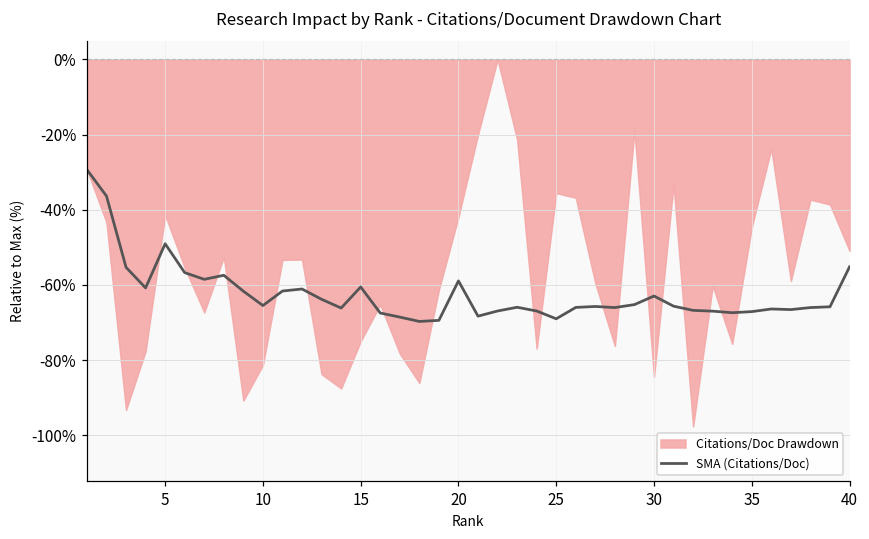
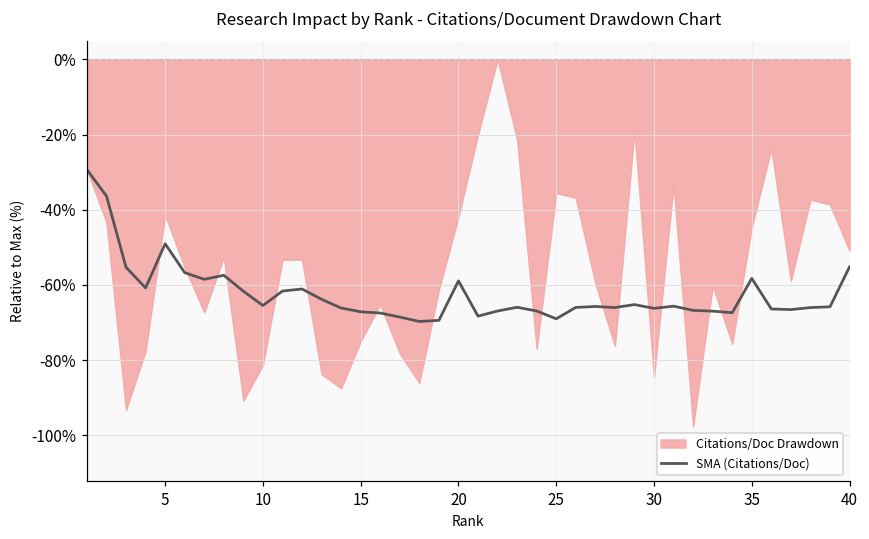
  {
    "SMA (Citations/Doc)": {
      "5": "-49%",
      "10": "-65%",
-     "15": "-61%",
+     "15": "-67%",
      "20": "-59%",
      "25": "-69%",
-     "30": "-63%",
-     "35": "-67%",
+     "30": "-66%",
+     "35": "-58%",
      "40": "-55%"
    }
  }
